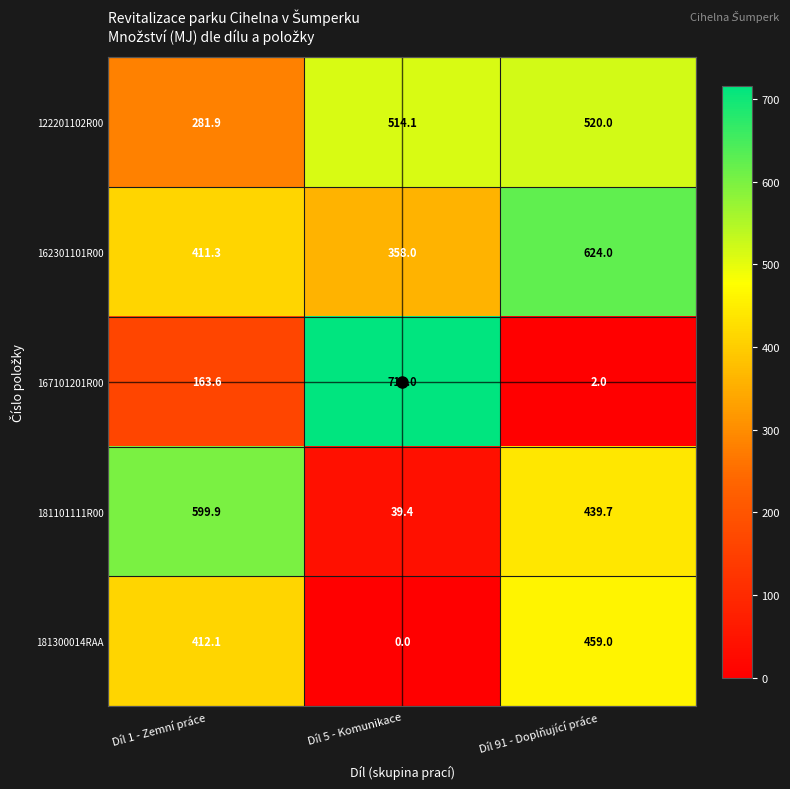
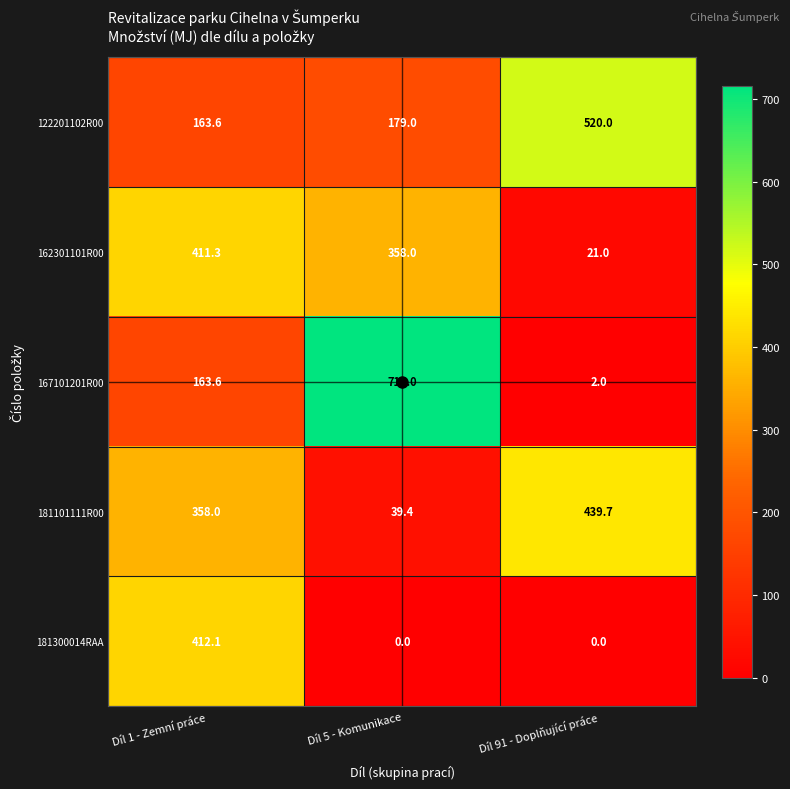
  {
    "122201102R00": {
-     "Díl 1 - Zemní práce": 281.9,
-     "Díl 5 - Komunikace": 514.1,
+     "Díl 1 - Zemní práce": 163.6,
+     "Díl 5 - Komunikace": 179.0,
      "Díl 91 - Doplňující práce": 520.0
    },
    "162301101R00": {
      "Díl 1 - Zemní práce": 411.3,
      "Díl 5 - Komunikace": 358.0,
-     "Díl 91 - Doplňující práce": 624.0
+     "Díl 91 - Doplňující práce": 21.0
    },
    "167101201R00": {
      "Díl 1 - Zemní práce": 163.6,
      "Díl 91 - Doplňující práce": 2.0
    },
    "181101111R00": {
-     "Díl 1 - Zemní práce": 599.9,
+     "Díl 1 - Zemní práce": 358.0,
      "Díl 5 - Komunikace": 39.4,
      "Díl 91 - Doplňující práce": 439.7
    },
    "181300014RAA": {
      "Díl 1 - Zemní práce": 412.1,
      "Díl 5 - Komunikace": 0.0,
-     "Díl 91 - Doplňující práce": 459.0
+     "Díl 91 - Doplňující práce": 0.0
    }
  }
